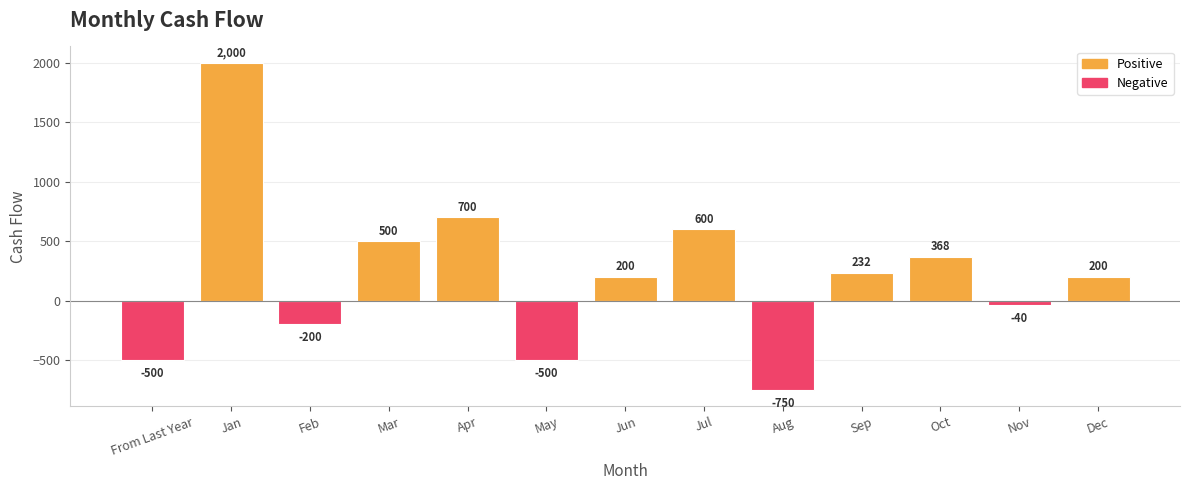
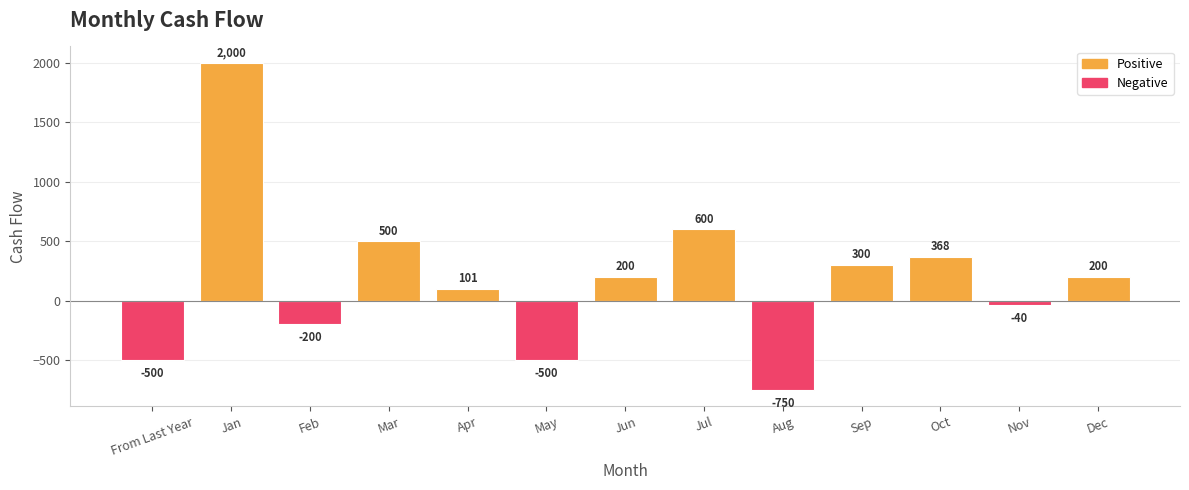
  {
    "From Last Year": "-500",
    "Jan": "2,000",
    "Feb": "-200",
    "Mar": "500",
-   "Apr": "700",
+   "Apr": "101",
    "May": "-500",
    "Jun": "200",
    "Jul": "600",
    "Aug": "-750",
-   "Sep": "232",
+   "Sep": "300",
    "Oct": "368",
    "Nov": "-40",
    "Dec": "200"
  }
